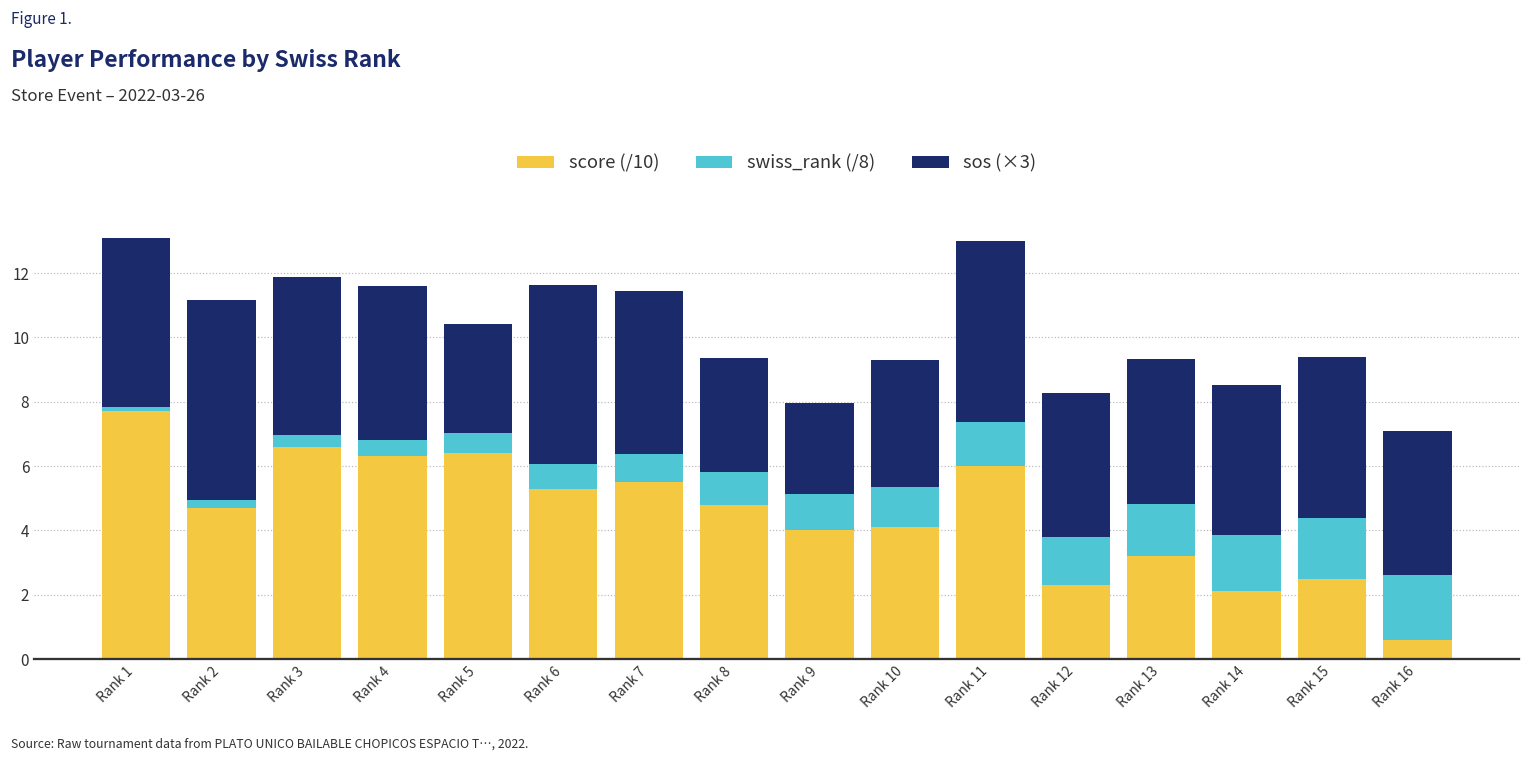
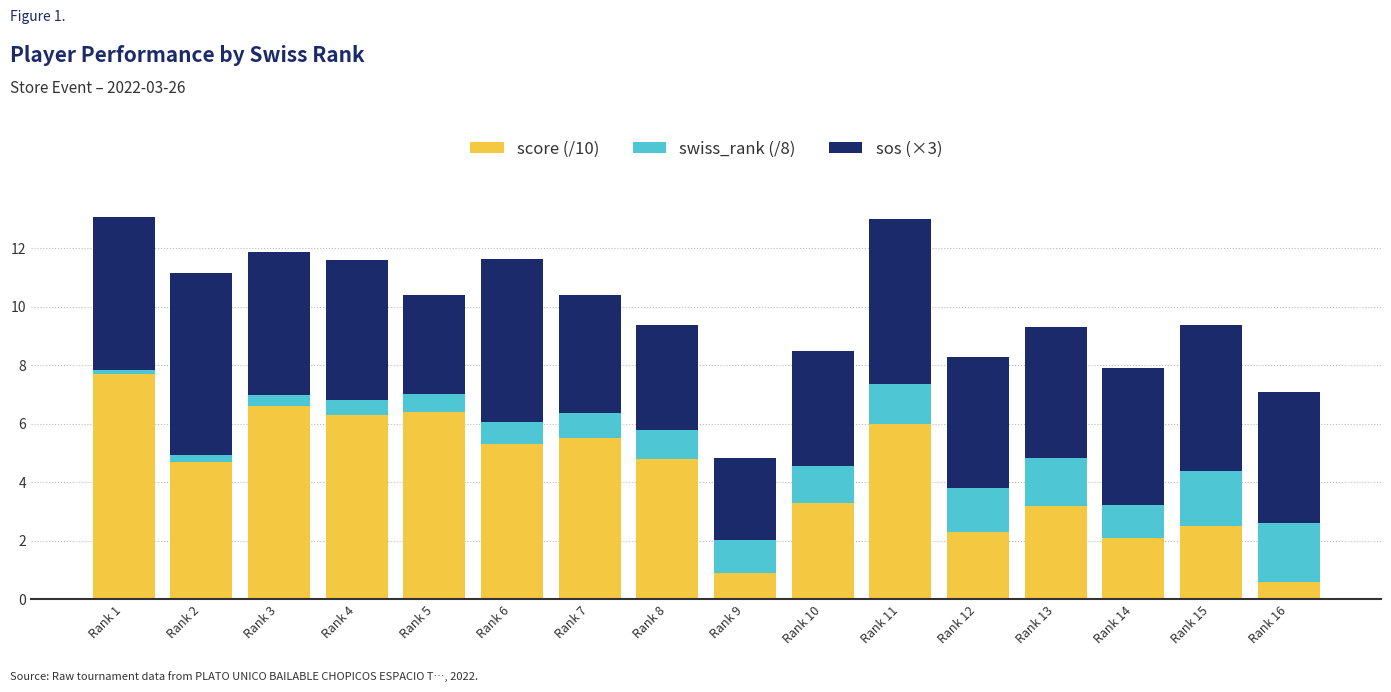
  {
    "score (/10)": {
      "Rank 1": 7.7,
      "Rank 2": 4.7,
      "Rank 3": 6.6,
      "Rank 4": 6.3,
      "Rank 5": 6.4,
      "Rank 6": 5.3,
      "Rank 7": 5.5,
      "Rank 8": 4.8,
-     "Rank 9": 4.0,
-     "Rank 10": 4.1,
+     "Rank 9": 0.9,
+     "Rank 10": 3.3,
      "Rank 11": 6.0,
      "Rank 12": 2.3,
      "Rank 13": 3.2,
      "Rank 14": 2.1,
      "Rank 15": 2.5,
      "Rank 16": 0.6
    },
    "swiss_rank (/8)": {
      "Rank 1": 0.1,
      "Rank 2": 0.3,
      "Rank 3": 0.4,
      "Rank 4": 0.5,
      "Rank 5": 0.6,
      "Rank 6": 0.7,
      "Rank 7": 0.9,
      "Rank 8": 1.0,
      "Rank 9": 1.1,
      "Rank 10": 1.2,
      "Rank 11": 1.4,
      "Rank 12": 1.5,
      "Rank 13": 1.6,
-     "Rank 14": 1.7,
+     "Rank 14": 1.1,
      "Rank 15": 1.9,
      "Rank 16": 2.0
    },
    "sos (×3)": {
      "Rank 1": 5.2,
      "Rank 2": 6.2,
      "Rank 3": 4.9,
      "Rank 4": 4.8,
      "Rank 5": 3.4,
      "Rank 6": 5.6,
-     "Rank 7": 5.1,
+     "Rank 7": 4.0,
      "Rank 8": 3.6,
      "Rank 9": 2.8,
      "Rank 10": 3.9,
      "Rank 11": 5.6,
      "Rank 12": 4.5,
      "Rank 13": 4.5,
      "Rank 14": 4.7,
      "Rank 15": 5.0,
      "Rank 16": 4.5
    }
  }
